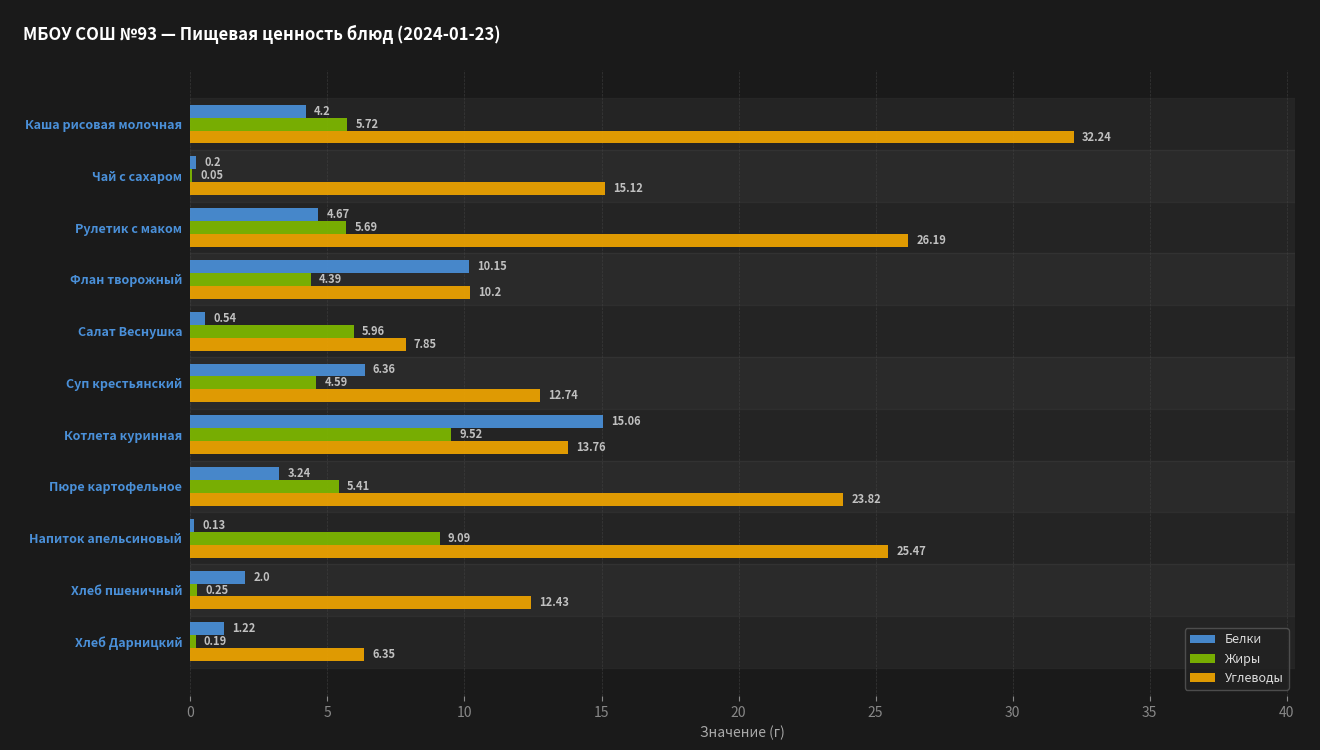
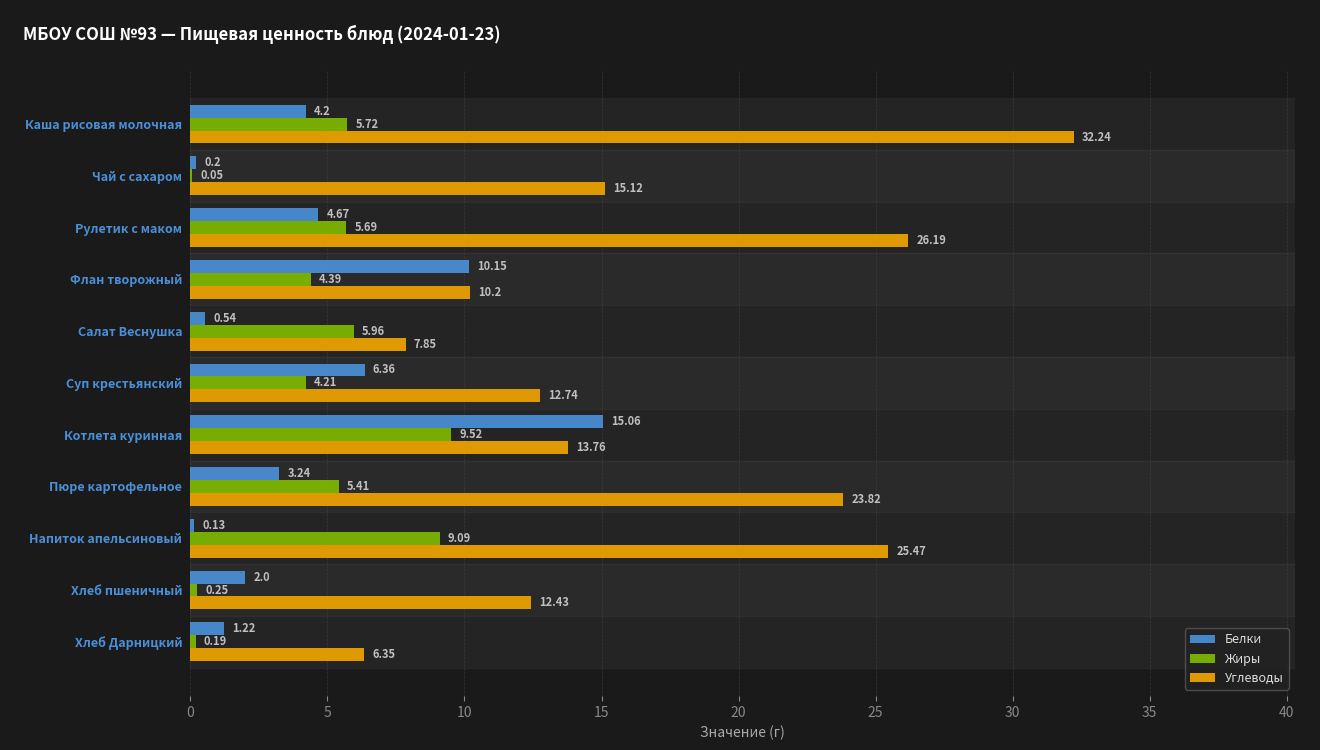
  {
    "Белки": {
      "Каша рисовая молочная": 4.2,
      "Чай с сахаром": 0.2,
      "Рулетик с маком": 4.67,
      "Флан творожный": 10.15,
      "Салат Веснушка": 0.54,
      "Суп крестьянский": 6.36,
      "Котлета куринная": 15.06,
      "Пюре картофельное": 3.24,
      "Напиток апельсиновый": 0.13,
      "Хлеб пшеничный": 2.0,
      "Хлеб Дарницкий": 1.22
    },
    "Жиры": {
      "Каша рисовая молочная": 5.72,
      "Чай с сахаром": 0.05,
      "Рулетик с маком": 5.69,
      "Флан творожный": 4.39,
      "Салат Веснушка": 5.96,
-     "Суп крестьянский": 4.59,
+     "Суп крестьянский": 4.21,
      "Котлета куринная": 9.52,
      "Пюре картофельное": 5.41,
      "Напиток апельсиновый": 9.09,
      "Хлеб пшеничный": 0.25,
      "Хлеб Дарницкий": 0.19
    },
    "Углеводы": {
      "Каша рисовая молочная": 32.24,
      "Чай с сахаром": 15.12,
      "Рулетик с маком": 26.19,
      "Флан творожный": 10.2,
      "Салат Веснушка": 7.85,
      "Суп крестьянский": 12.74,
      "Котлета куринная": 13.76,
      "Пюре картофельное": 23.82,
      "Напиток апельсиновый": 25.47,
      "Хлеб пшеничный": 12.43,
      "Хлеб Дарницкий": 6.35
    }
  }
